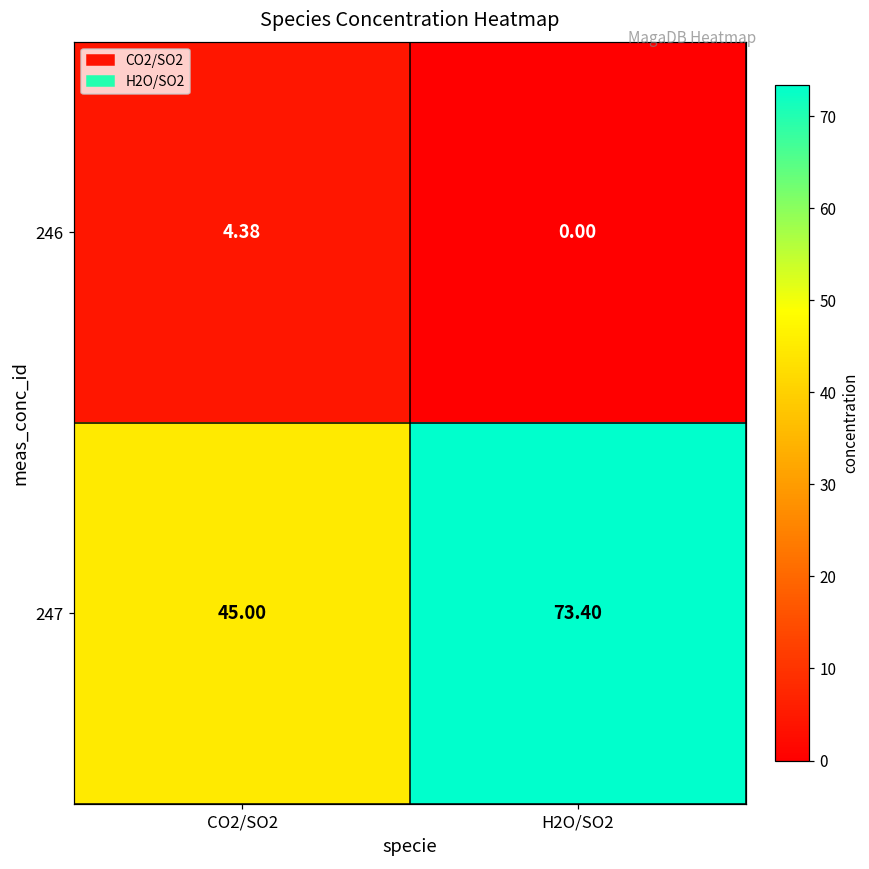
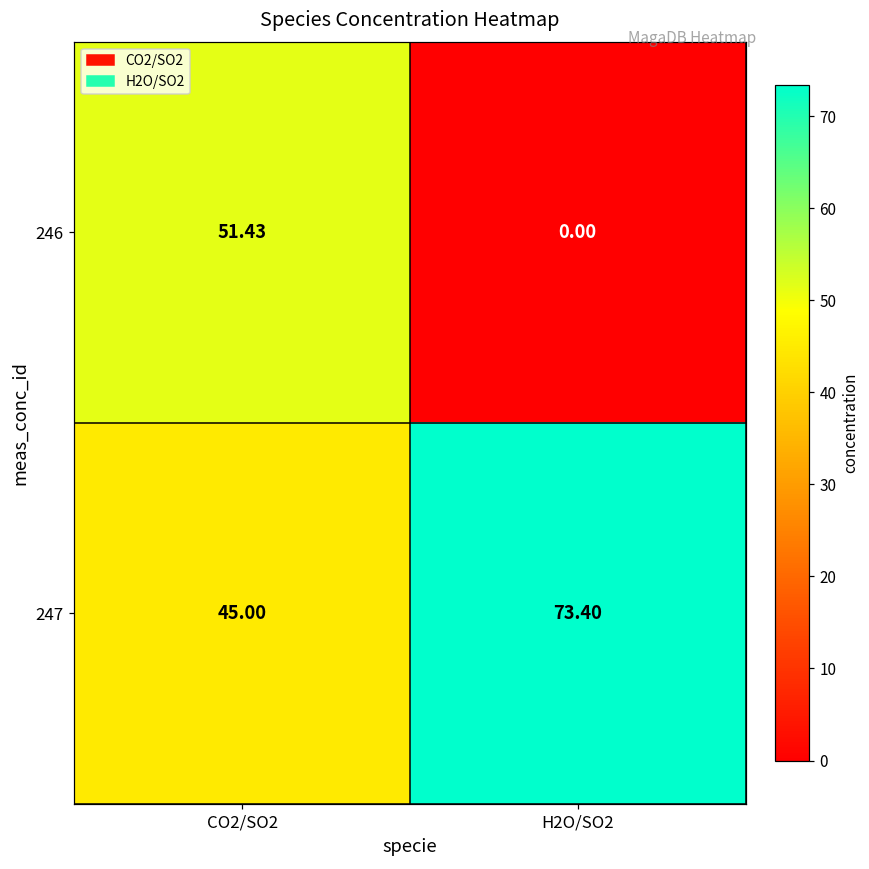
  {
    "246": {
-     "CO2/SO2": 4.38,
+     "CO2/SO2": 51.43,
      "H2O/SO2": 0.00
    },
    "247": {
      "CO2/SO2": 45.00,
      "H2O/SO2": 73.40
    }
  }
